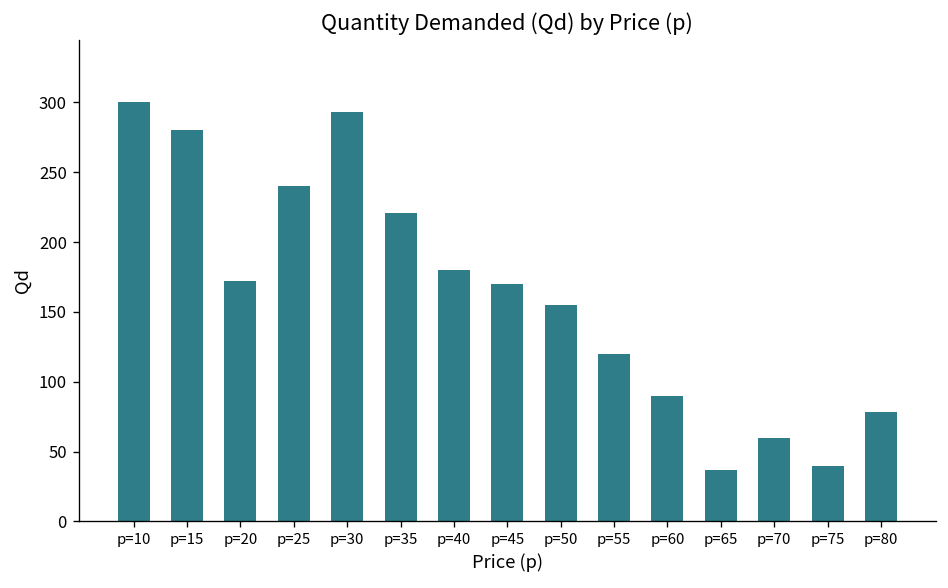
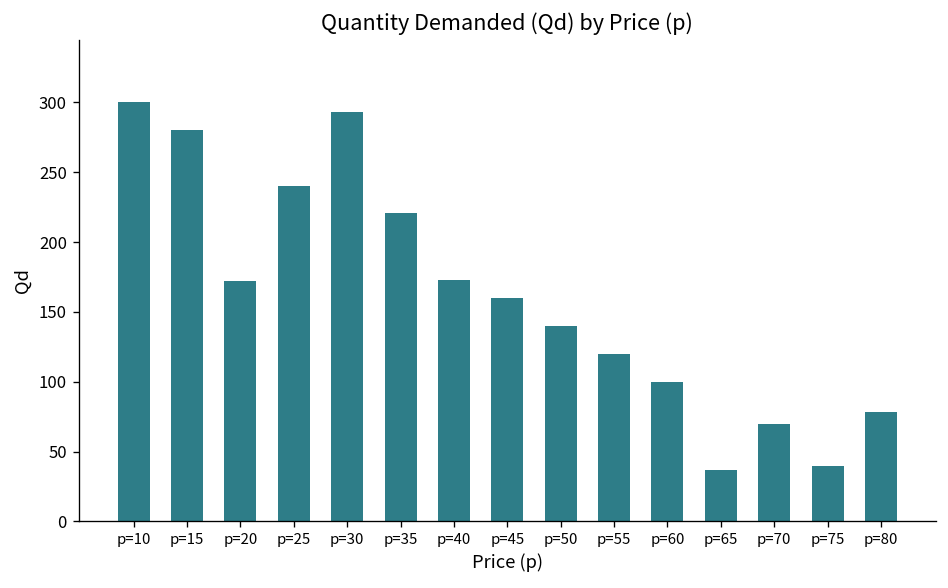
  {
    "p=10": 300,
    "p=15": 280,
    "p=20": 172,
    "p=25": 240,
    "p=30": 293,
    "p=35": 221,
-   "p=40": 180,
-   "p=45": 170,
-   "p=50": 155,
+   "p=40": 173,
+   "p=45": 160,
+   "p=50": 140,
    "p=55": 120,
-   "p=60": 90,
+   "p=60": 100,
    "p=65": 37,
-   "p=70": 60,
+   "p=70": 70,
    "p=75": 40,
    "p=80": 78
  }
